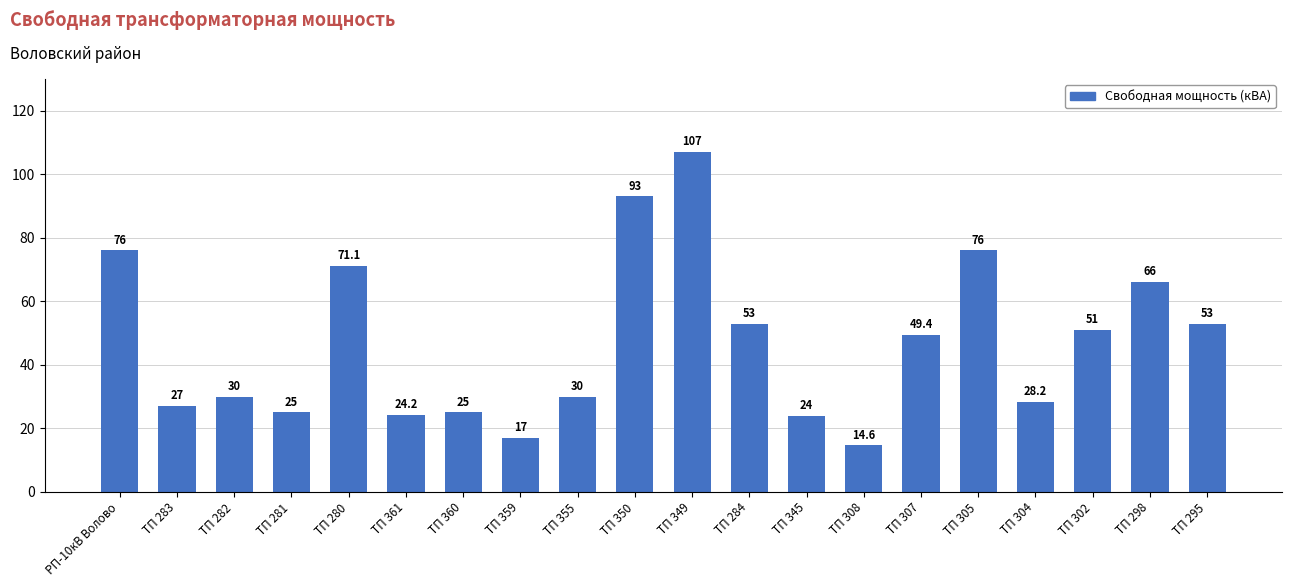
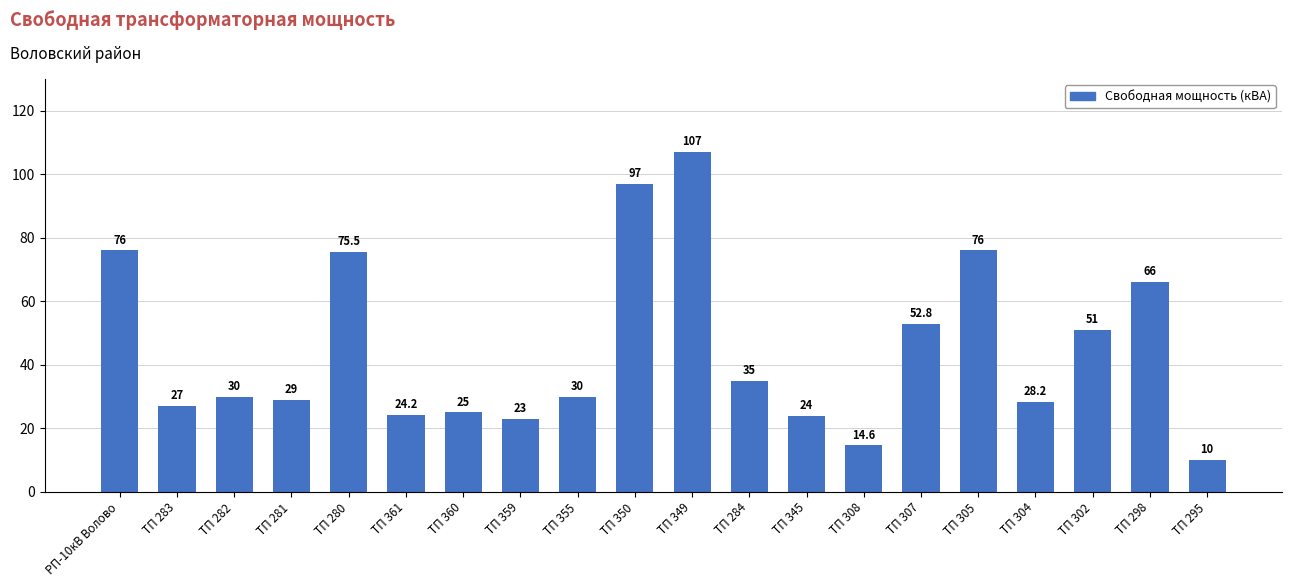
  {
    "РП-10кВ Волово": 76,
    "ТП 283": 27,
    "ТП 282": 30,
-   "ТП 281": 25,
-   "ТП 280": 71.1,
+   "ТП 281": 29,
+   "ТП 280": 75.5,
    "ТП 361": 24.2,
    "ТП 360": 25,
-   "ТП 359": 17,
+   "ТП 359": 23,
    "ТП 355": 30,
-   "ТП 350": 93,
+   "ТП 350": 97,
    "ТП 349": 107,
-   "ТП 284": 53,
+   "ТП 284": 35,
    "ТП 345": 24,
    "ТП 308": 14.6,
-   "ТП 307": 49.4,
+   "ТП 307": 52.8,
    "ТП 305": 76,
    "ТП 304": 28.2,
    "ТП 302": 51,
    "ТП 298": 66,
-   "ТП 295": 53
+   "ТП 295": 10
  }
